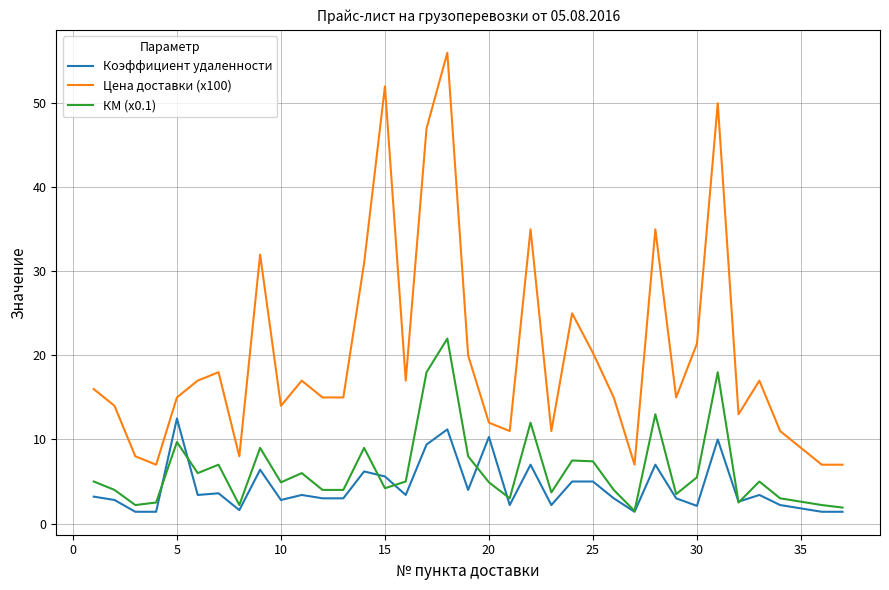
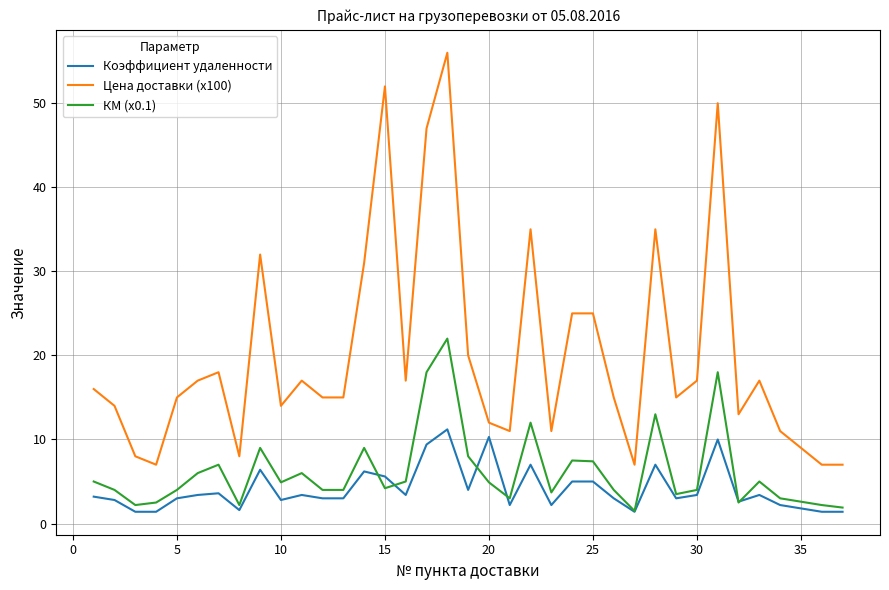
  {
    "Коэффициент удаленности": {
-     "5": 13,
+     "5": 3,
      "10": 3,
      "15": 6,
      "20": 10,
      "25": 5,
-     "30": 2
+     "30": 3
    },
    "Цена доставки (x100)": {
      "5": 15,
      "10": 14,
      "15": 52,
      "20": 12,
-     "25": 20,
-     "30": 21
+     "25": 25,
+     "30": 17
    },
    "КМ (x0.1)": {
-     "5": 10,
+     "5": 4,
      "10": 5,
      "15": 4,
      "20": 5,
      "25": 7,
-     "30": 6
+     "30": 4
    }
  }
